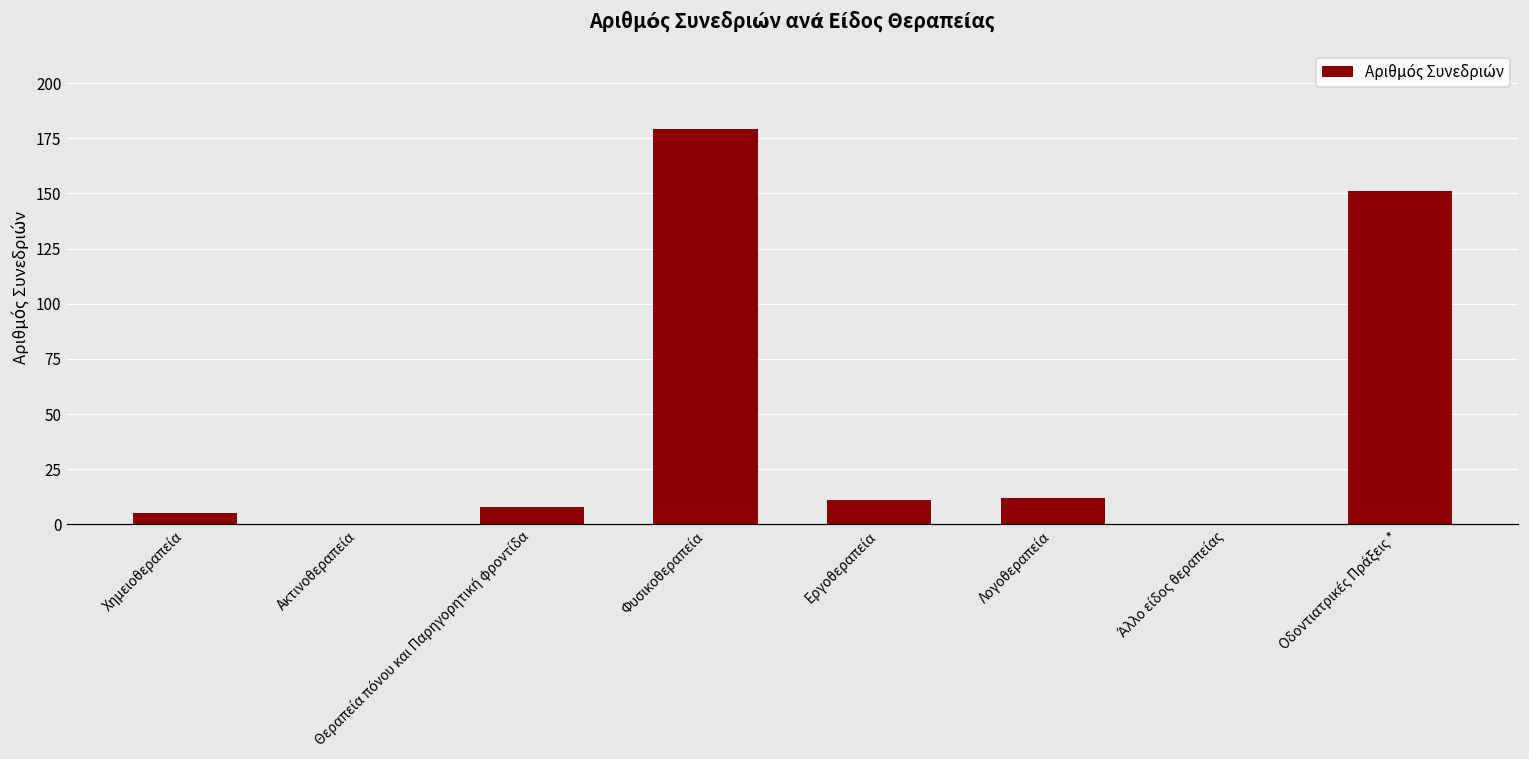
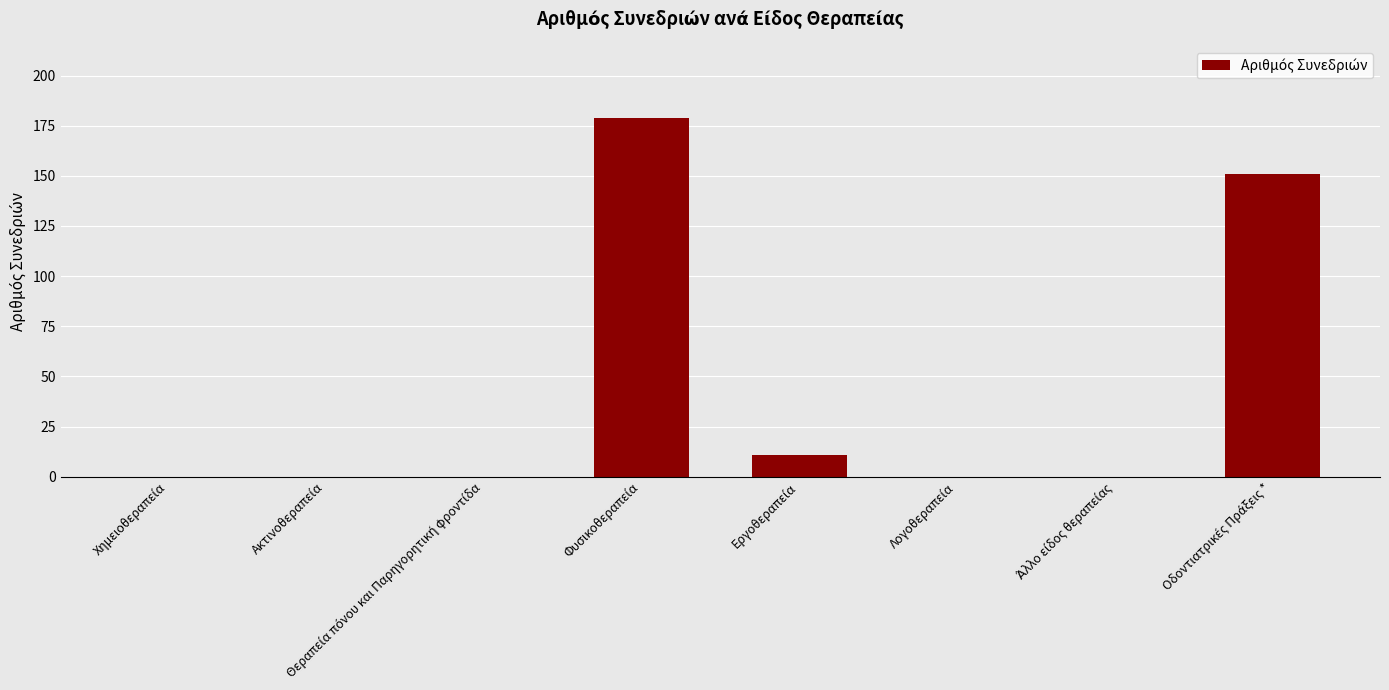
  {
-   "Χημειοθεραπεία": 5,
+   "Χημειοθεραπεία": 0,
    "Ακτινοθεραπεία": 0,
-   "Θεραπεία πόνου και Παρηγορητική φροντίδα": 8,
+   "Θεραπεία πόνου και Παρηγορητική φροντίδα": 0,
    "Φυσικοθεραπεία": 179,
    "Εργοθεραπεία": 11,
-   "Λογοθεραπεία": 12,
+   "Λογοθεραπεία": 0,
    "Άλλο είδος θεραπείας": 0,
    "Οδοντιατρικές Πράξεις *": 151
  }
